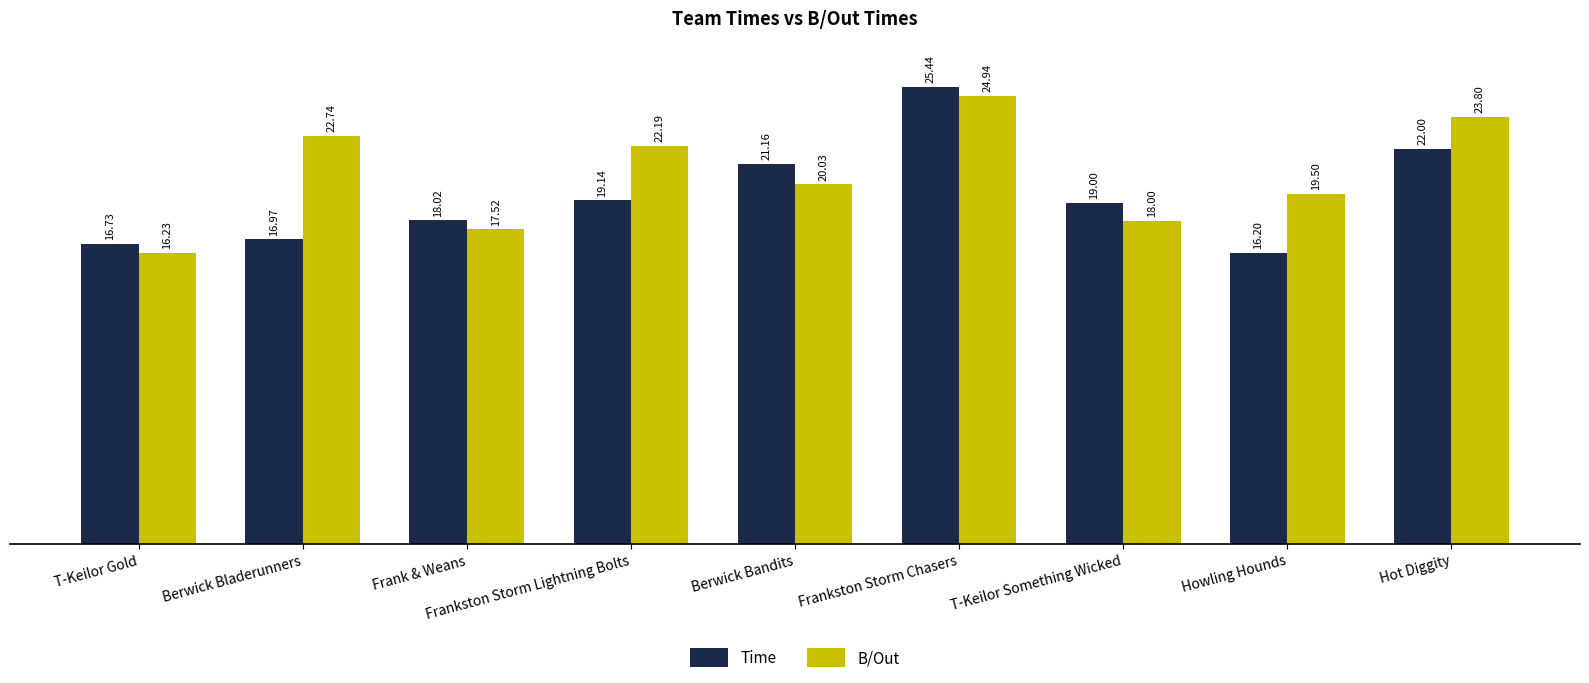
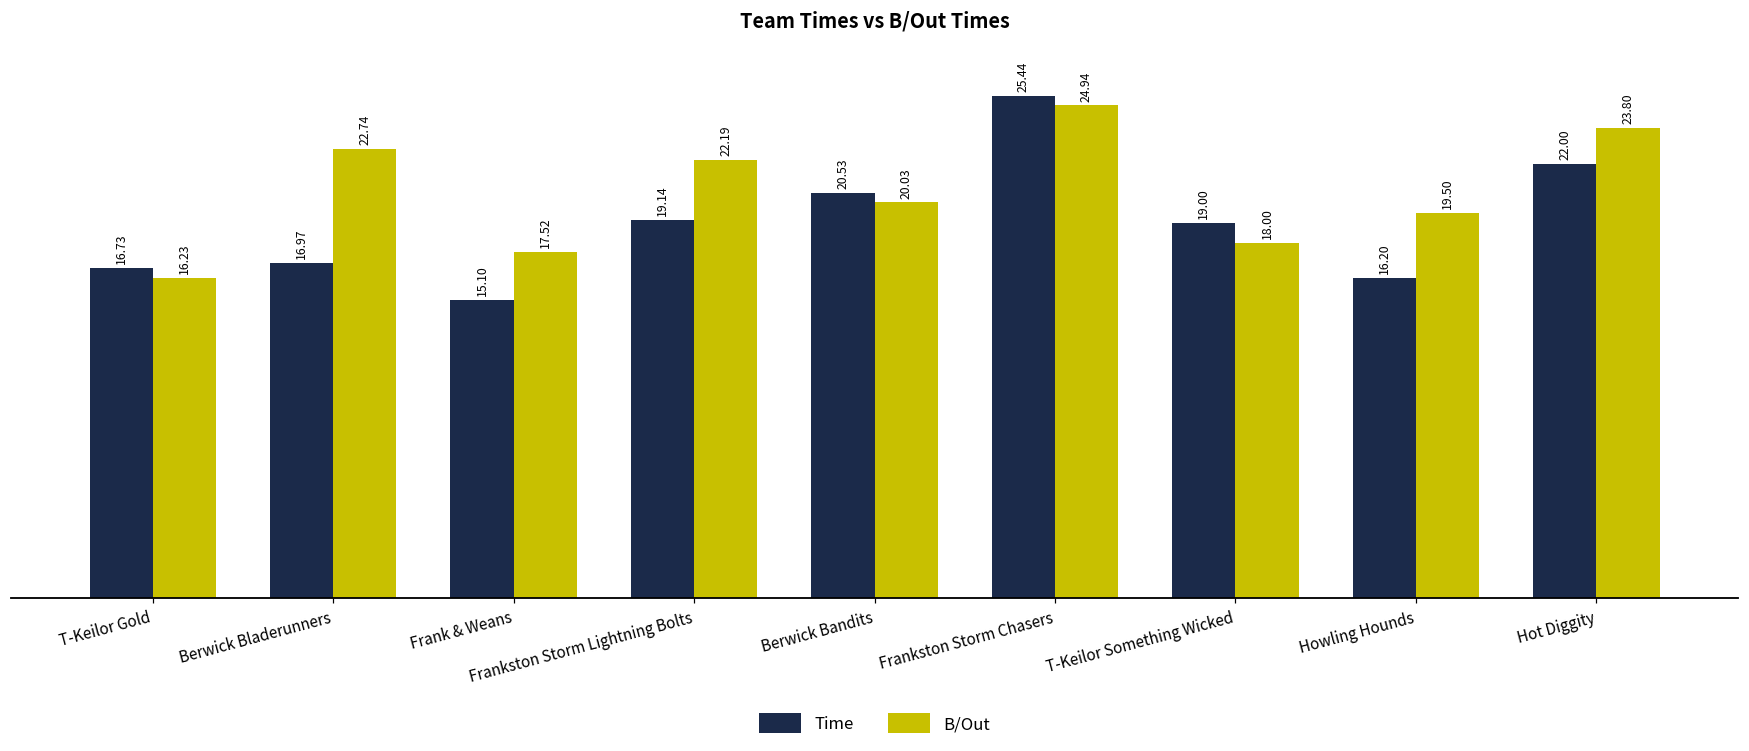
  {
    "Time": {
      "T-Keilor Gold": 16.73,
      "Berwick Bladerunners": 16.97,
-     "Frank & Weans": 18.02,
+     "Frank & Weans": 15.10,
      "Frankston Storm Lightning Bolts": 19.14,
-     "Berwick Bandits": 21.16,
+     "Berwick Bandits": 20.53,
      "Frankston Storm Chasers": 25.44,
      "T-Keilor Something Wicked": 19.00,
      "Howling Hounds": 16.20,
      "Hot Diggity": 22.00
    },
    "B/Out": {
      "T-Keilor Gold": 16.23,
      "Berwick Bladerunners": 22.74,
      "Frank & Weans": 17.52,
      "Frankston Storm Lightning Bolts": 22.19,
      "Berwick Bandits": 20.03,
      "Frankston Storm Chasers": 24.94,
      "T-Keilor Something Wicked": 18.00,
      "Howling Hounds": 19.50,
      "Hot Diggity": 23.80
    }
  }
